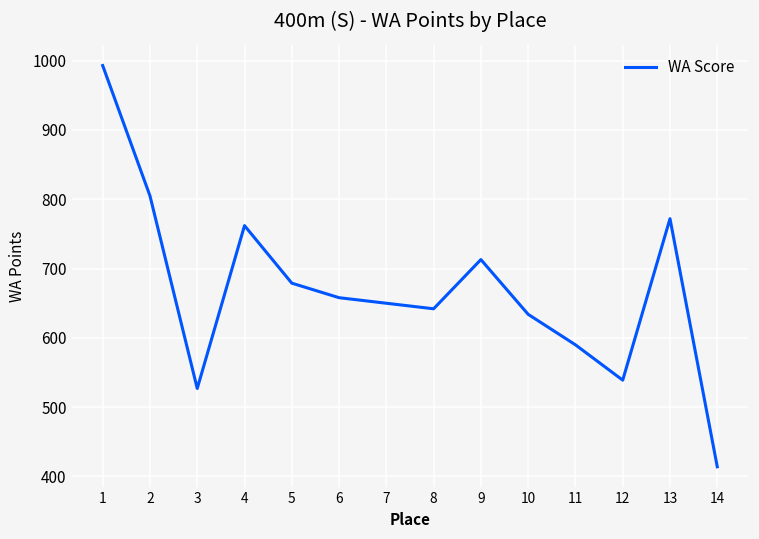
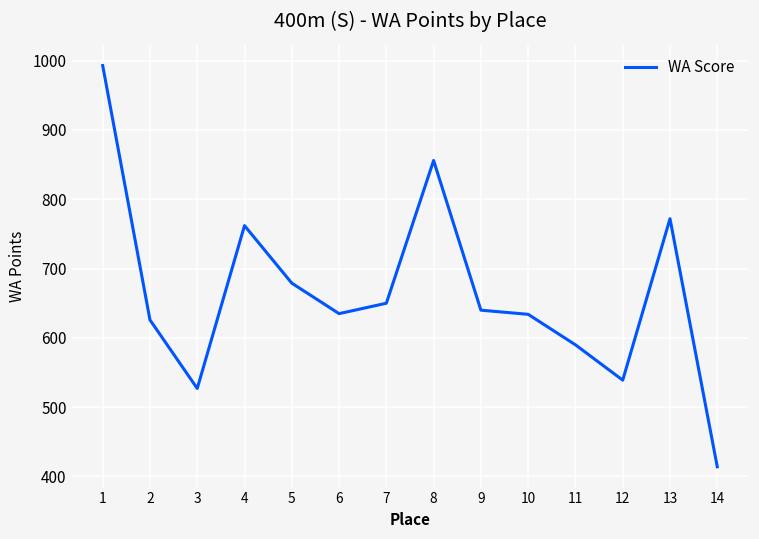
  {
    "1": 990,
-   "2": 810,
+   "2": 630,
    "3": 530,
    "4": 760,
    "5": 680,
-   "6": 660,
+   "6": 640,
    "7": 650,
-   "8": 640,
-   "9": 710,
+   "8": 860,
+   "9": 640,
    "10": 630,
    "11": 590,
    "12": 540,
    "13": 770,
    "14": 410
  }
